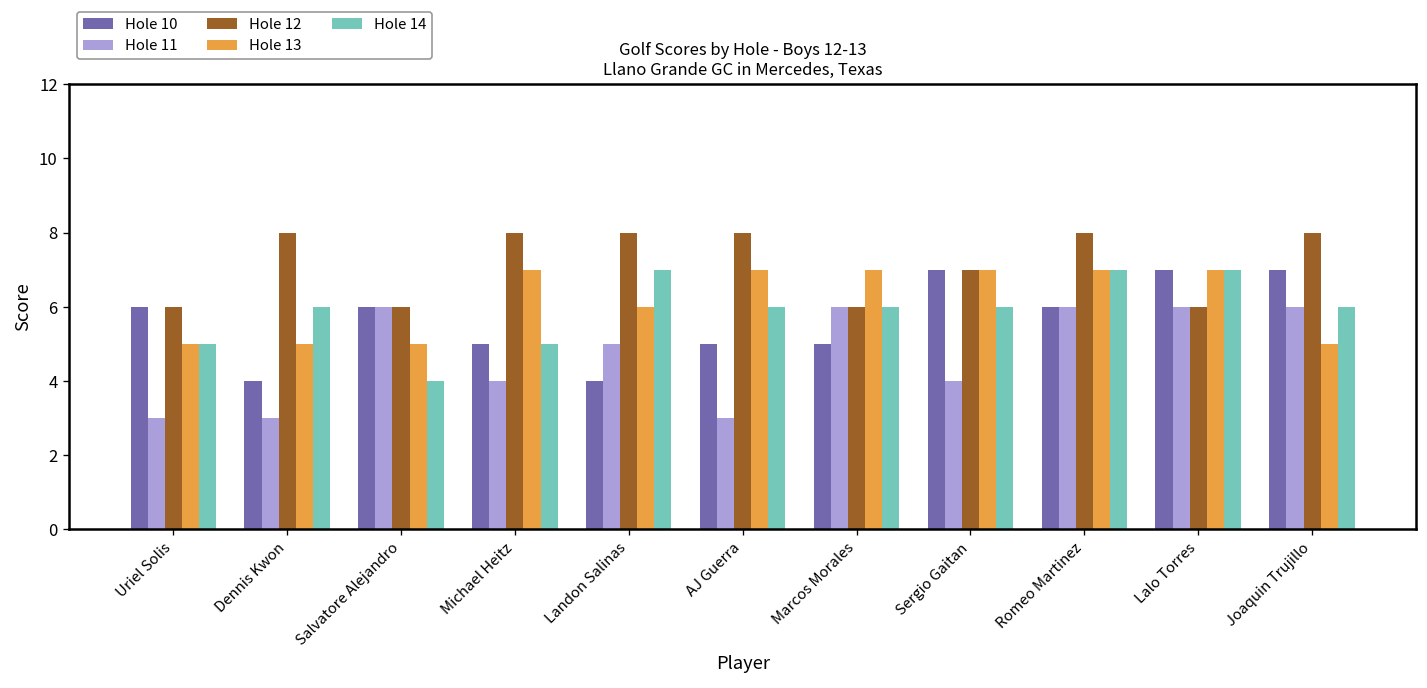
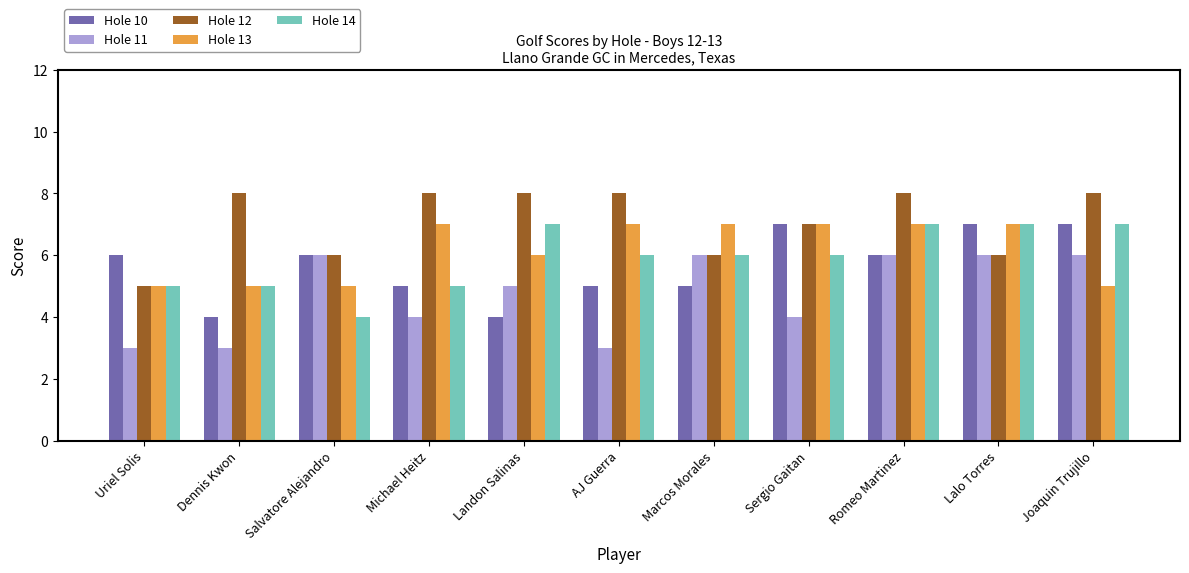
  {
    "Hole 10": {
      "Uriel Solis": 6,
      "Dennis Kwon": 4,
      "Salvatore Alejandro": 6,
      "Michael Heitz": 5,
      "Landon Salinas": 4,
      "AJ Guerra": 5,
      "Marcos Morales": 5,
      "Sergio Gaitan": 7,
      "Romeo Martinez": 6,
      "Lalo Torres": 7,
      "Joaquin Trujillo": 7
    },
    "Hole 11": {
      "Uriel Solis": 3,
      "Dennis Kwon": 3,
      "Salvatore Alejandro": 6,
      "Michael Heitz": 4,
      "Landon Salinas": 5,
      "AJ Guerra": 3,
      "Marcos Morales": 6,
      "Sergio Gaitan": 4,
      "Romeo Martinez": 6,
      "Lalo Torres": 6,
      "Joaquin Trujillo": 6
    },
    "Hole 12": {
-     "Uriel Solis": 6,
+     "Uriel Solis": 5,
      "Dennis Kwon": 8,
      "Salvatore Alejandro": 6,
      "Michael Heitz": 8,
      "Landon Salinas": 8,
      "AJ Guerra": 8,
      "Marcos Morales": 6,
      "Sergio Gaitan": 7,
      "Romeo Martinez": 8,
      "Lalo Torres": 6,
      "Joaquin Trujillo": 8
    },
    "Hole 13": {
      "Uriel Solis": 5,
      "Dennis Kwon": 5,
      "Salvatore Alejandro": 5,
      "Michael Heitz": 7,
      "Landon Salinas": 6,
      "AJ Guerra": 7,
      "Marcos Morales": 7,
      "Sergio Gaitan": 7,
      "Romeo Martinez": 7,
      "Lalo Torres": 7,
      "Joaquin Trujillo": 5
    },
    "Hole 14": {
      "Uriel Solis": 5,
-     "Dennis Kwon": 6,
+     "Dennis Kwon": 5,
      "Salvatore Alejandro": 4,
      "Michael Heitz": 5,
      "Landon Salinas": 7,
      "AJ Guerra": 6,
      "Marcos Morales": 6,
      "Sergio Gaitan": 6,
      "Romeo Martinez": 7,
      "Lalo Torres": 7,
-     "Joaquin Trujillo": 6
+     "Joaquin Trujillo": 7
    }
  }
